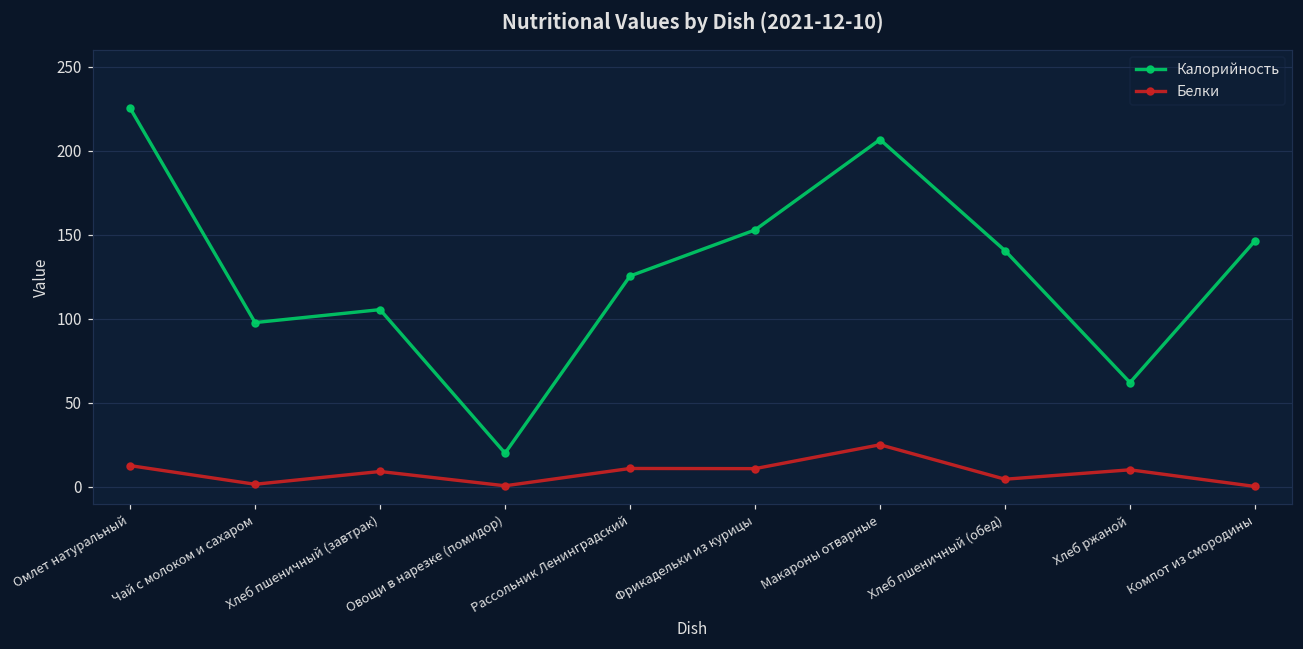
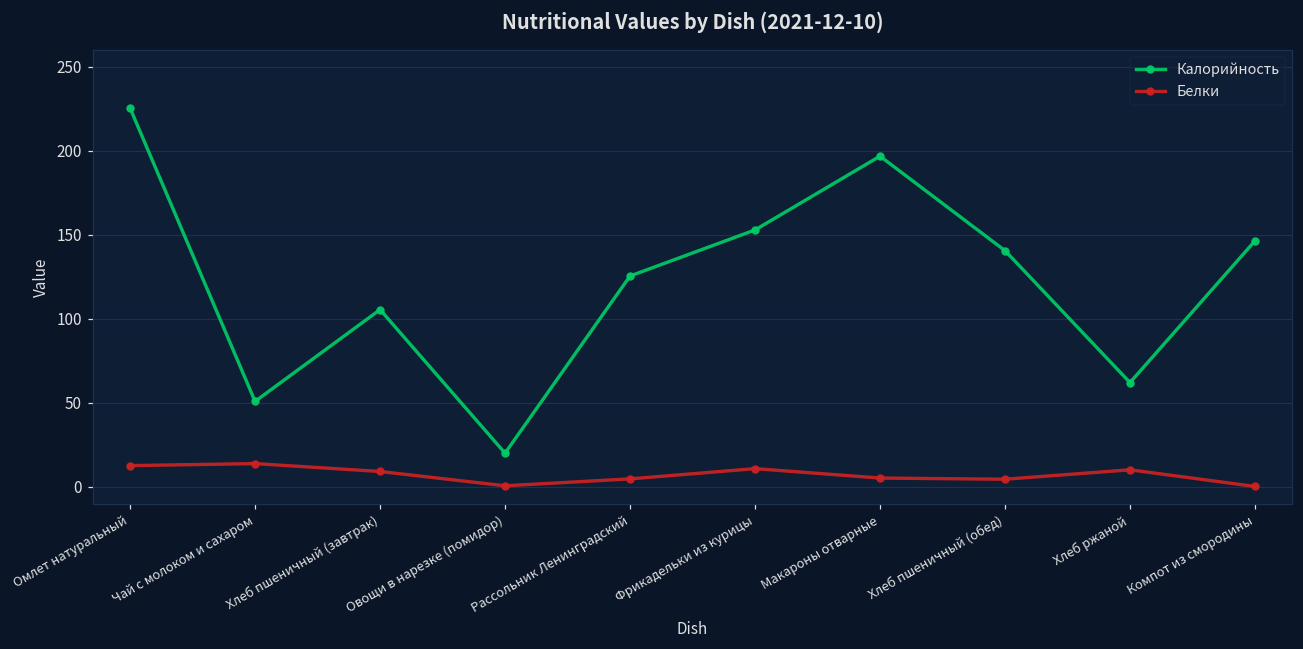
  {
    "Калорийность": {
      "Омлет натуральный": 225,
-     "Чай с молоком и сахаром": 98,
+     "Чай с молоком и сахаром": 51,
      "Хлеб пшеничный (завтрак)": 106,
      "Овощи в нарезке (помидор)": 20,
      "Рассольник Ленинградский": 126,
      "Фрикадельки из курицы": 153,
-     "Макароны отварные": 207,
+     "Макароны отварные": 197,
      "Хлеб пшеничный (обед)": 141,
      "Хлеб ржаной": 62,
      "Компот из смородины": 146
    },
    "Белки": {
      "Омлет натуральный": 13,
-     "Чай с молоком и сахаром": 2,
+     "Чай с молоком и сахаром": 14,
      "Хлеб пшеничный (завтрак)": 9,
      "Овощи в нарезке (помидор)": 1,
-     "Рассольник Ленинградский": 11,
+     "Рассольник Ленинградский": 5,
      "Фрикадельки из курицы": 11,
-     "Макароны отварные": 25,
+     "Макароны отварные": 5,
      "Хлеб пшеничный (обед)": 5,
      "Хлеб ржаной": 10,
      "Компот из смородины": 0
    }
  }
